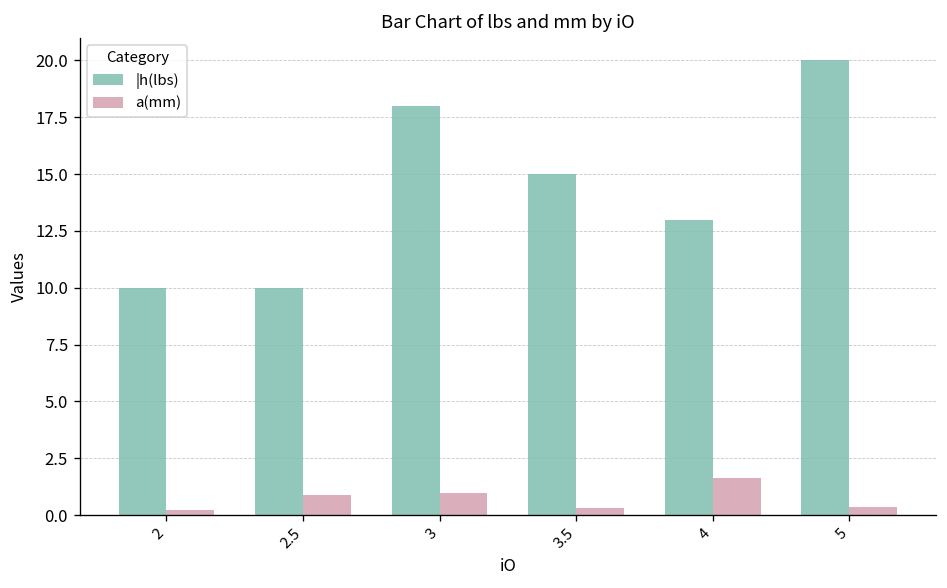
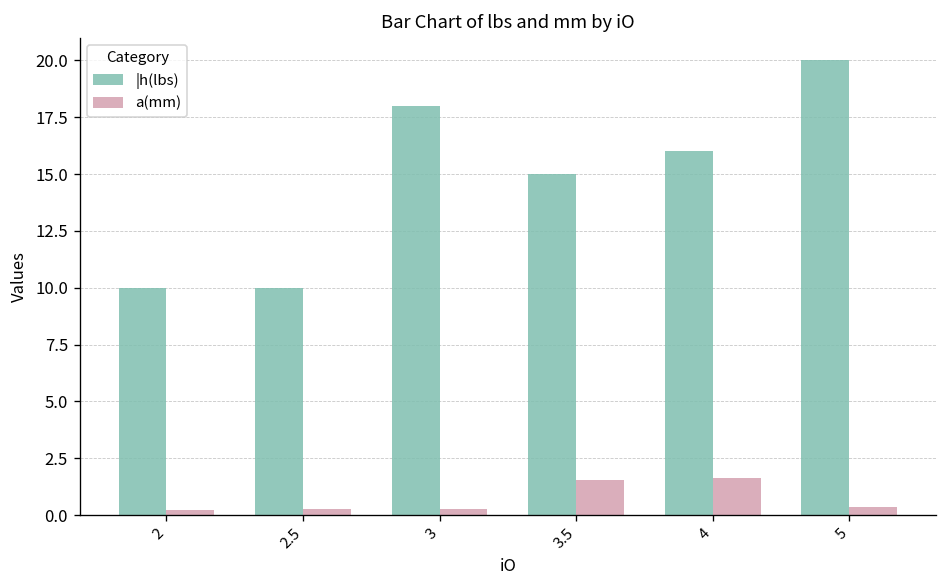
  {
    "|h(lbs)": {
      "2": 10,
      "2.5": 10,
      "3": 18,
      "3.5": 15,
-     "4": 13,
+     "4": 16,
      "5": 20
    },
    "a(mm)": {
      "2": 0.2,
-     "2.5": 0.9,
-     "3": 1.0,
-     "3.5": 0.3,
+     "2.5": 0.3,
+     "3": 0.3,
+     "3.5": 1.6,
      "4": 1.6,
      "5": 0.4
    }
  }
